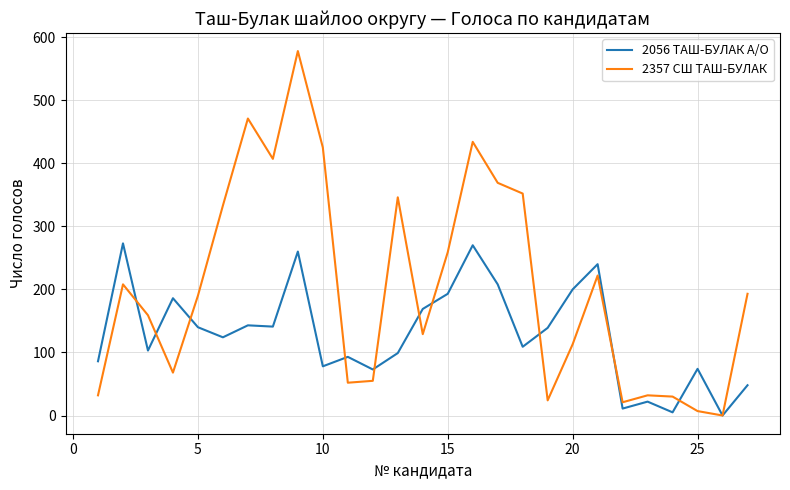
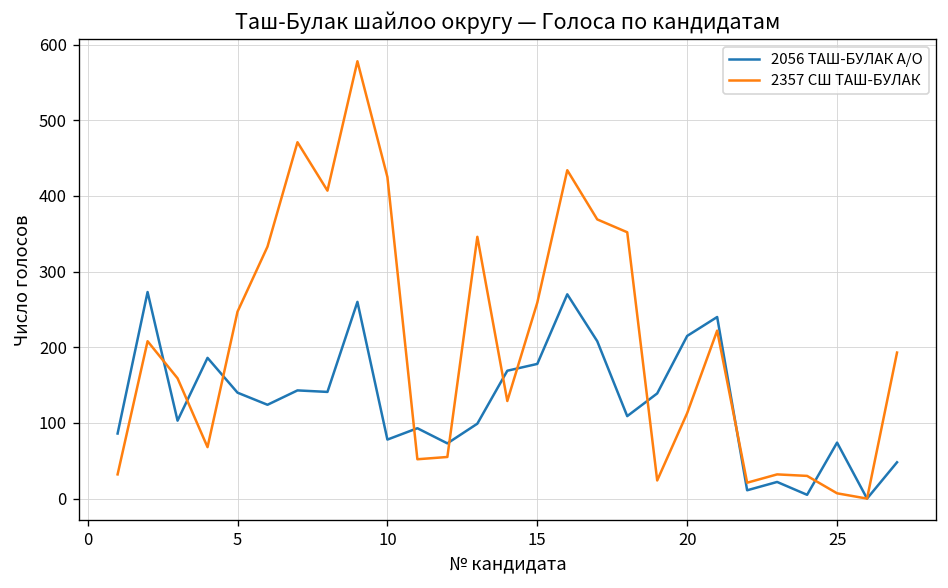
  {
    "2056 ТАШ-БУЛАК А/О": {
      "5": 140,
      "10": 80,
-     "15": 190,
-     "20": 200,
+     "15": 180,
+     "20": 220,
      "25": 70
    },
    "2357 СШ ТАШ-БУЛАК": {
-     "5": 190,
+     "5": 250,
      "10": 430,
      "15": 260,
      "20": 110,
      "25": 10
    }
  }
